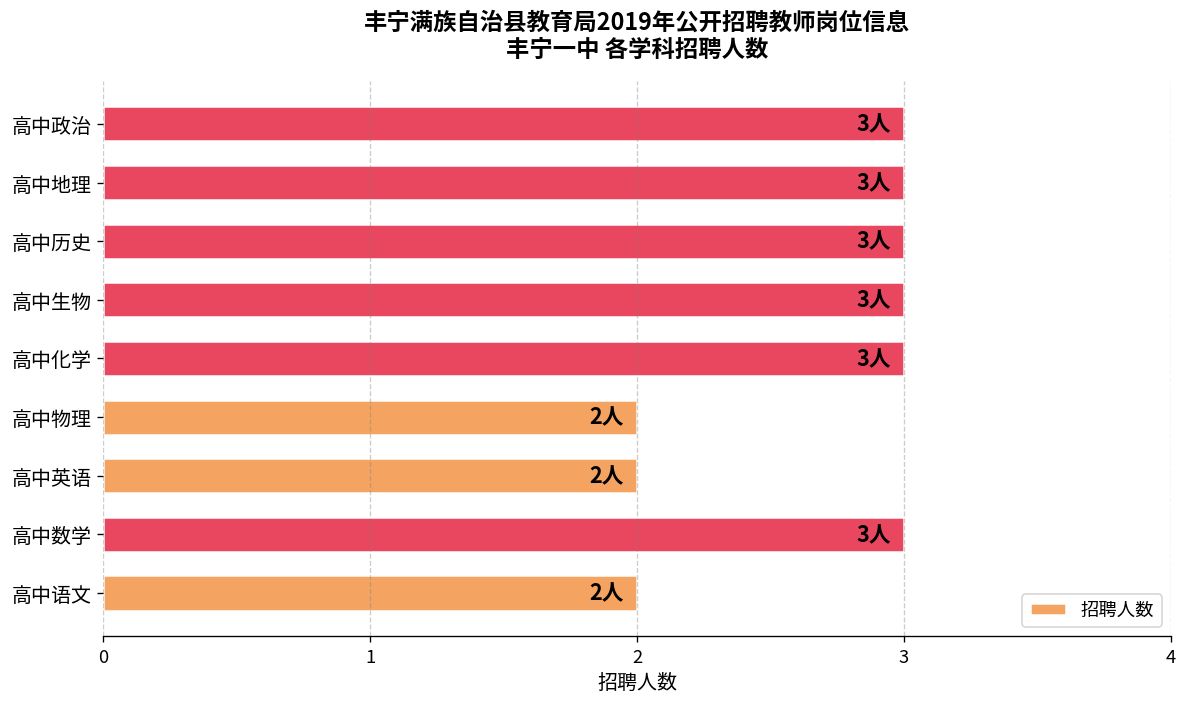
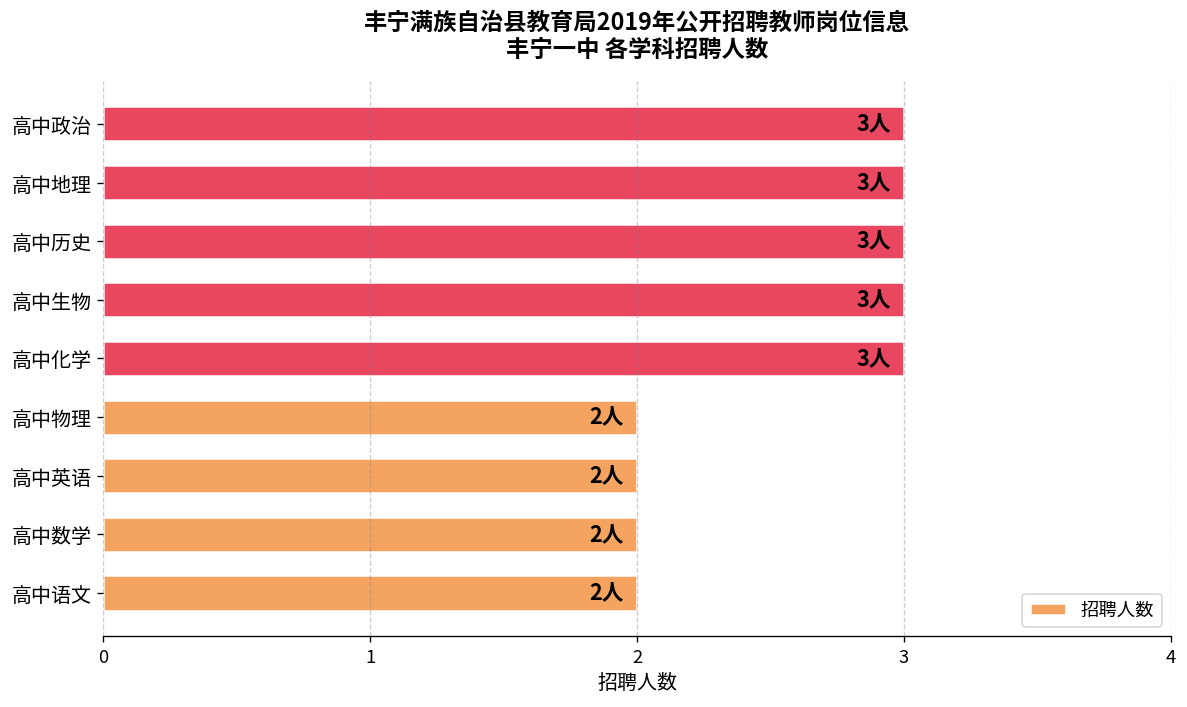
  {
    "高中政治": "3人",
    "高中地理": "3人",
    "高中历史": "3人",
    "高中生物": "3人",
    "高中化学": "3人",
    "高中物理": "2人",
    "高中英语": "2人",
-   "高中数学": "3人",
+   "高中数学": "2人",
    "高中语文": "2人"
  }
